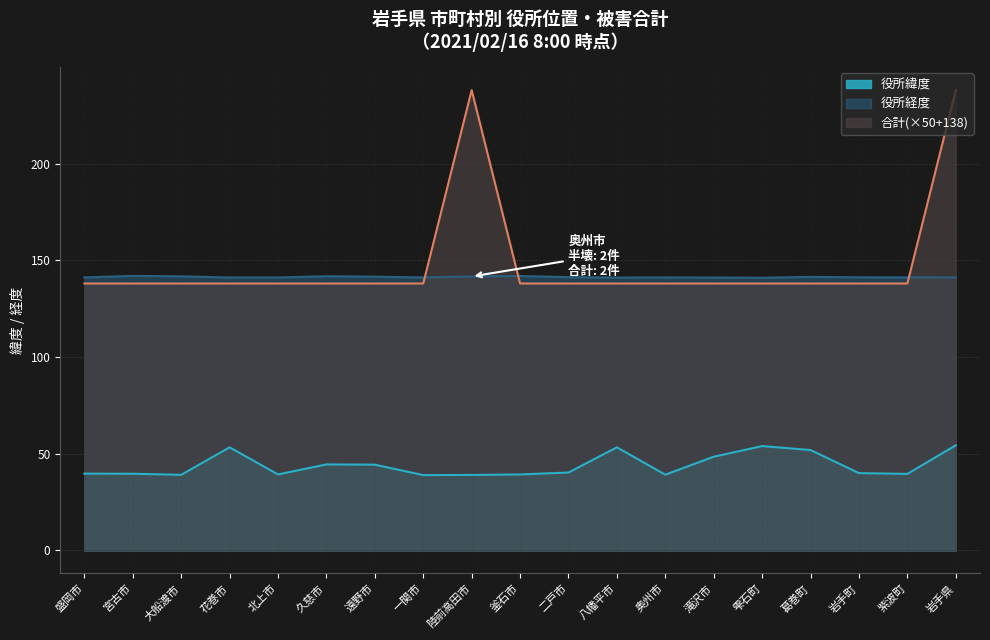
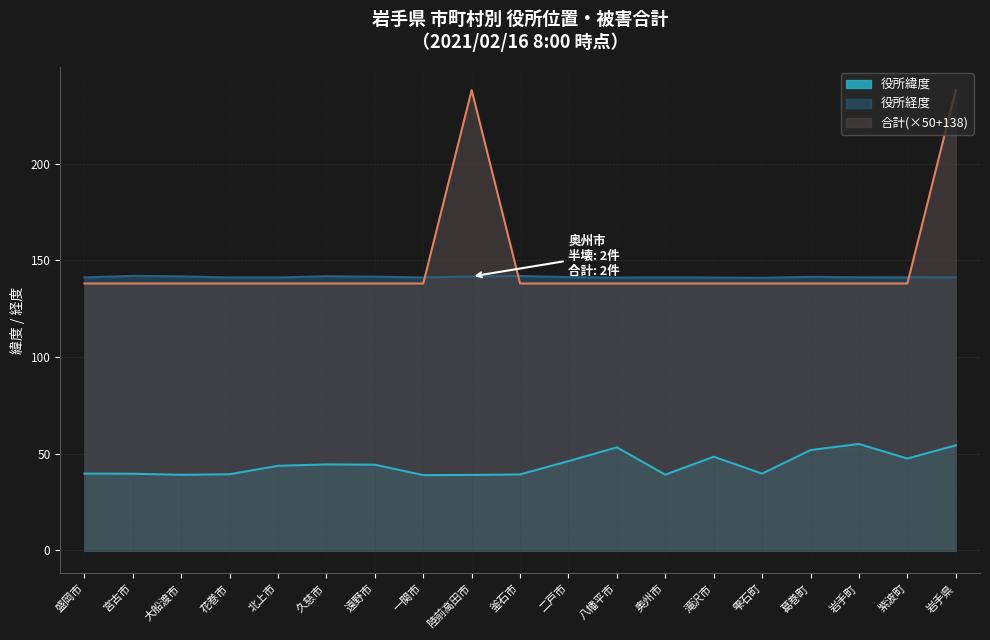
  {
    "役所緯度": {
      "盛岡市": 40,
      "宮古市": 40,
      "大船渡市": 39,
-     "花巻市": 53,
-     "北上市": 39,
+     "花巻市": 39,
+     "北上市": 44,
      "久慈市": 44,
      "遠野市": 44,
      "一関市": 39,
      "陸前高田市": 39,
      "釜石市": 39,
-     "二戸市": 40,
+     "二戸市": 46,
      "八幡平市": 53,
      "奥州市": 39,
      "滝沢市": 48,
-     "雫石町": 54,
+     "雫石町": 40,
      "葛巻町": 52,
-     "岩手町": 40,
-     "紫波町": 40,
+     "岩手町": 55,
+     "紫波町": 48,
      "岩手県": 54
    }
  }
